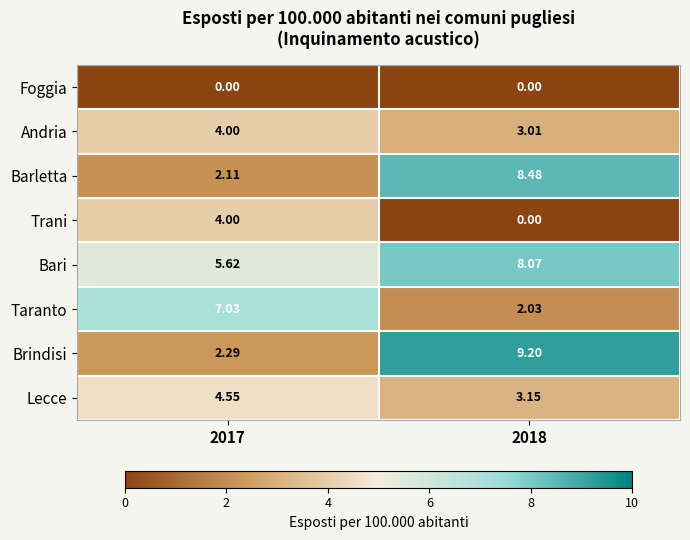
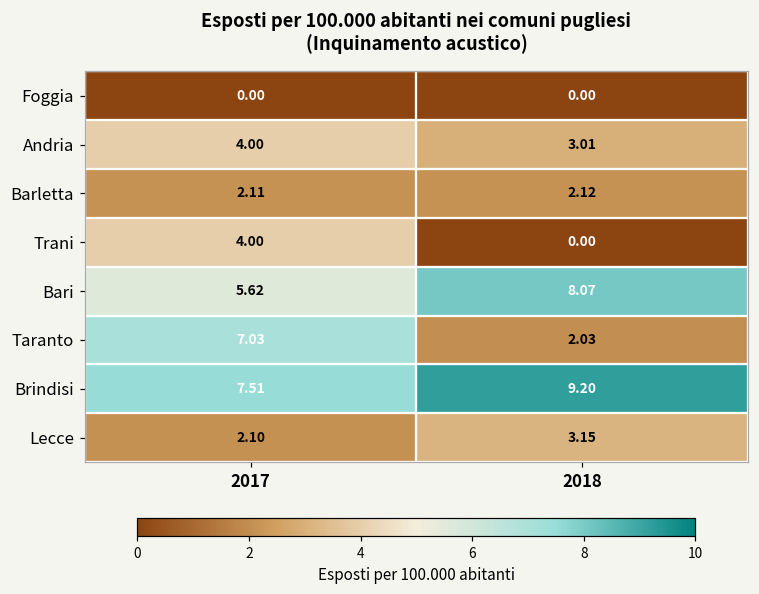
  {
    "Foggia": {
      "2017": 0.00,
      "2018": 0.00
    },
    "Andria": {
      "2017": 4.00,
      "2018": 3.01
    },
    "Barletta": {
      "2017": 2.11,
-     "2018": 8.48
+     "2018": 2.12
    },
    "Trani": {
      "2017": 4.00,
      "2018": 0.00
    },
    "Bari": {
      "2017": 5.62,
      "2018": 8.07
    },
    "Taranto": {
      "2017": 7.03,
      "2018": 2.03
    },
    "Brindisi": {
-     "2017": 2.29,
+     "2017": 7.51,
      "2018": 9.20
    },
    "Lecce": {
-     "2017": 4.55,
+     "2017": 2.10,
      "2018": 3.15
    }
  }
